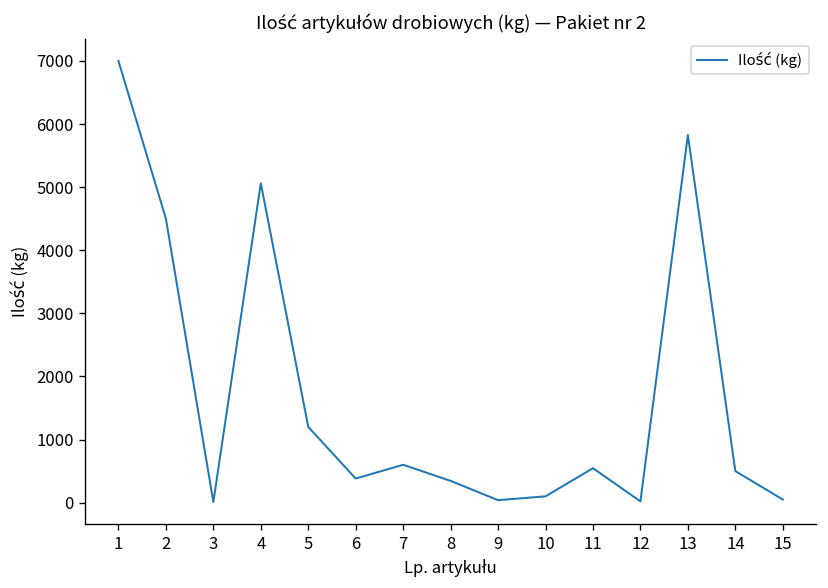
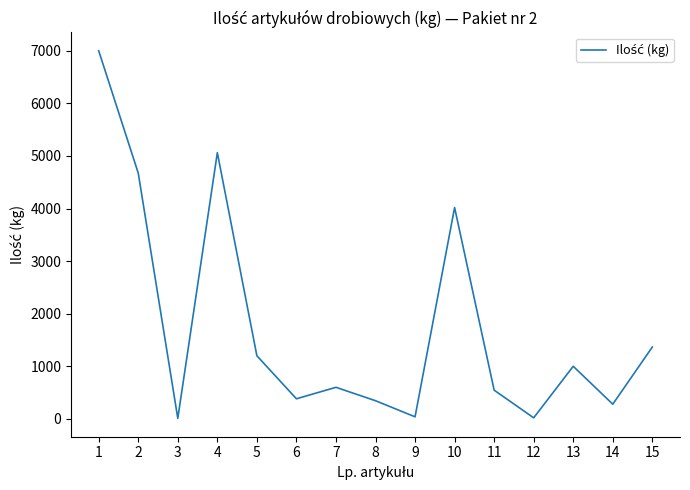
  {
    "1": 7000,
-   "2": 4500,
+   "2": 4700,
    "3": 0,
    "4": 5100,
    "5": 1200,
    "6": 400,
    "7": 600,
    "8": 300,
    "9": 0,
-   "10": 100,
+   "10": 4000,
    "11": 500,
    "12": 0,
-   "13": 5800,
-   "14": 500,
-   "15": 100
+   "13": 1000,
+   "14": 300,
+   "15": 1400
  }
